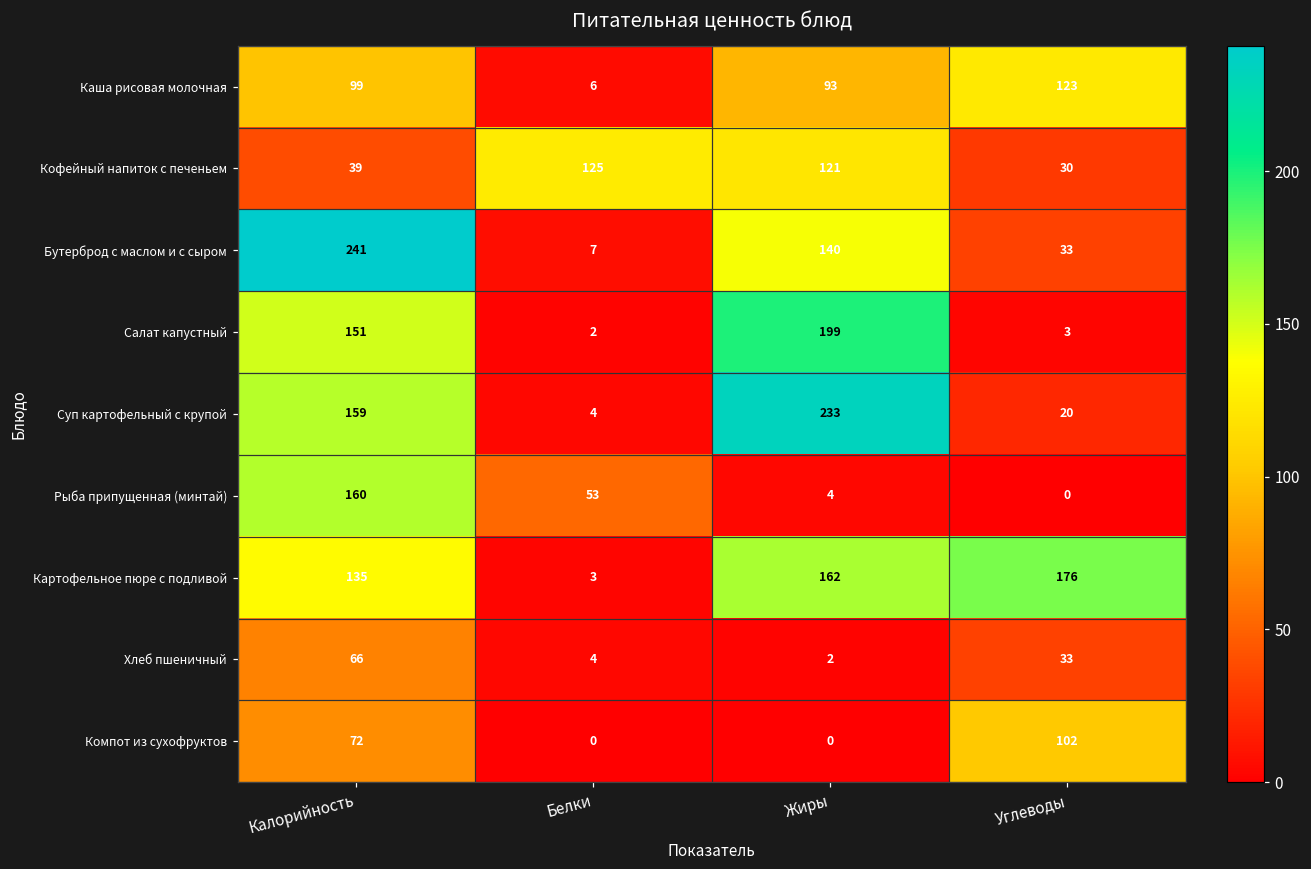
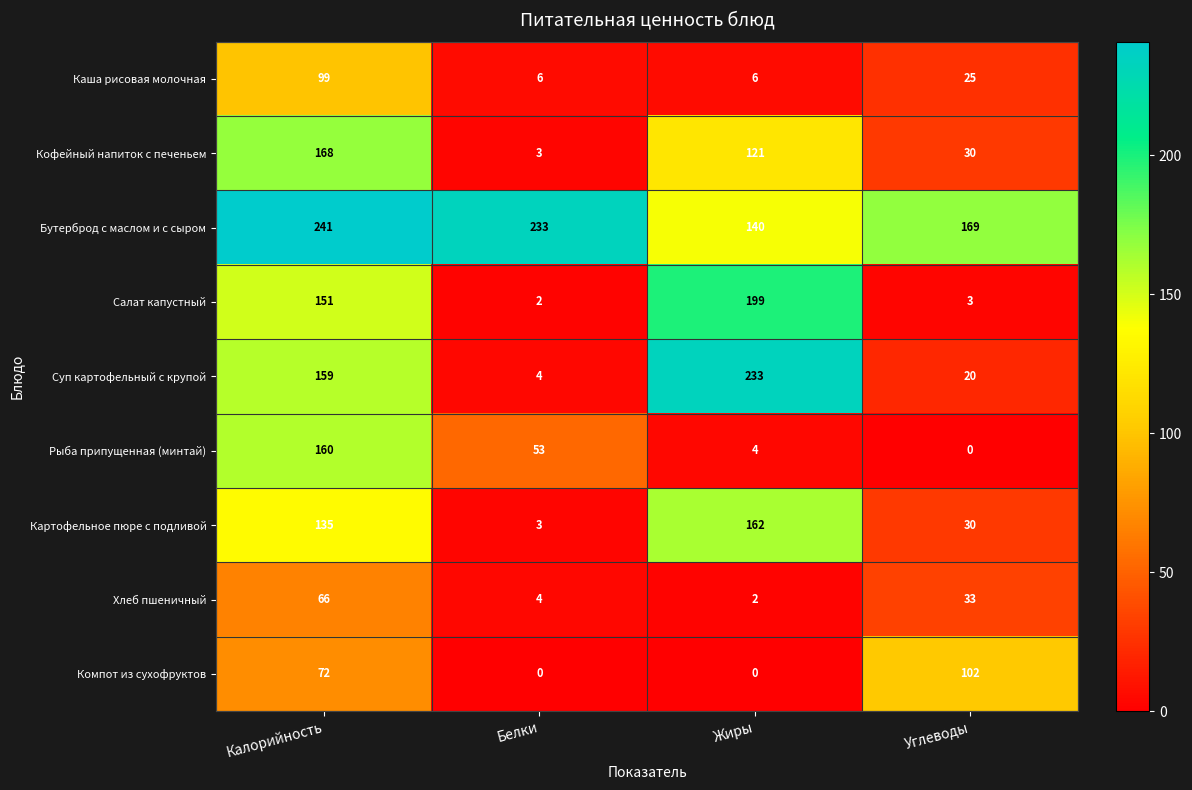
  {
    "Каша рисовая молочная": {
      "Калорийность": 99,
      "Белки": 6,
-     "Жиры": 93,
-     "Углеводы": 123
+     "Жиры": 6,
+     "Углеводы": 25
    },
    "Кофейный напиток с печеньем": {
-     "Калорийность": 39,
-     "Белки": 125,
+     "Калорийность": 168,
+     "Белки": 3,
      "Жиры": 121,
      "Углеводы": 30
    },
    "Бутерброд с маслом и с сыром": {
      "Калорийность": 241,
-     "Белки": 7,
+     "Белки": 233,
      "Жиры": 140,
-     "Углеводы": 33
+     "Углеводы": 169
    },
    "Салат капустный": {
      "Калорийность": 151,
      "Белки": 2,
      "Жиры": 199,
      "Углеводы": 3
    },
    "Суп картофельный с крупой": {
      "Калорийность": 159,
      "Белки": 4,
      "Жиры": 233,
      "Углеводы": 20
    },
    "Рыба припущенная (минтай)": {
      "Калорийность": 160,
      "Белки": 53,
      "Жиры": 4,
      "Углеводы": 0
    },
    "Картофельное пюре с подливой": {
      "Калорийность": 135,
      "Белки": 3,
      "Жиры": 162,
-     "Углеводы": 176
+     "Углеводы": 30
    },
    "Хлеб пшеничный": {
      "Калорийность": 66,
      "Белки": 4,
      "Жиры": 2,
      "Углеводы": 33
    },
    "Компот из сухофруктов": {
      "Калорийность": 72,
      "Белки": 0,
      "Жиры": 0,
      "Углеводы": 102
    }
  }
